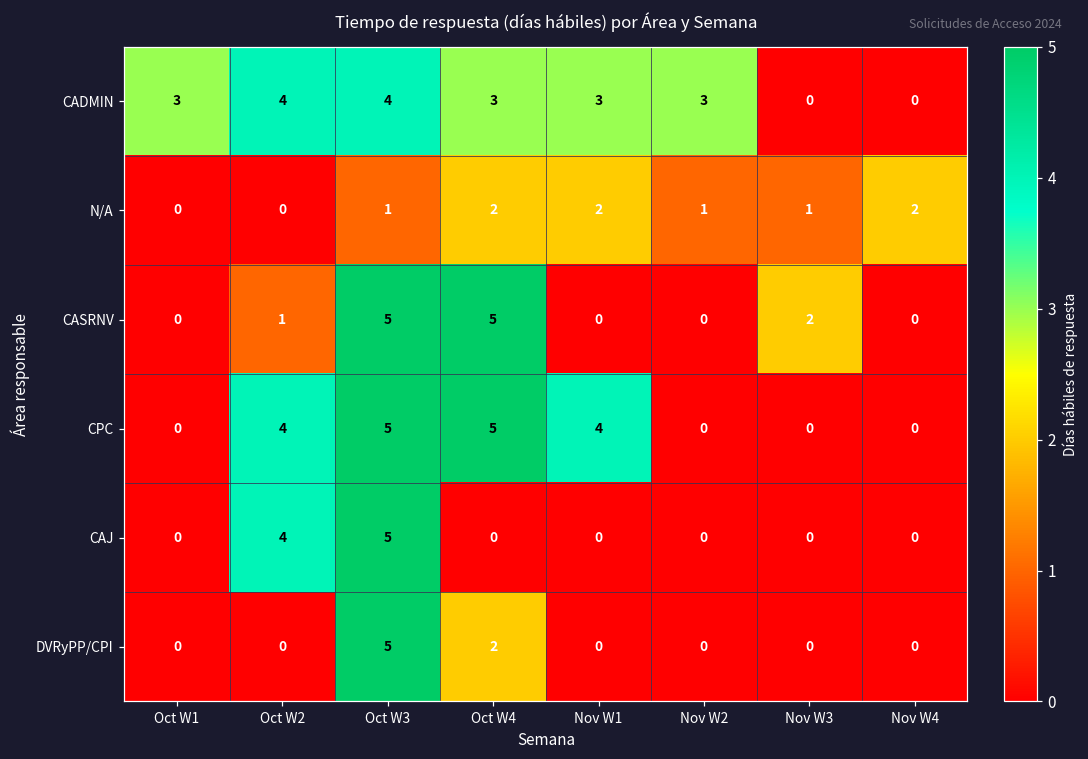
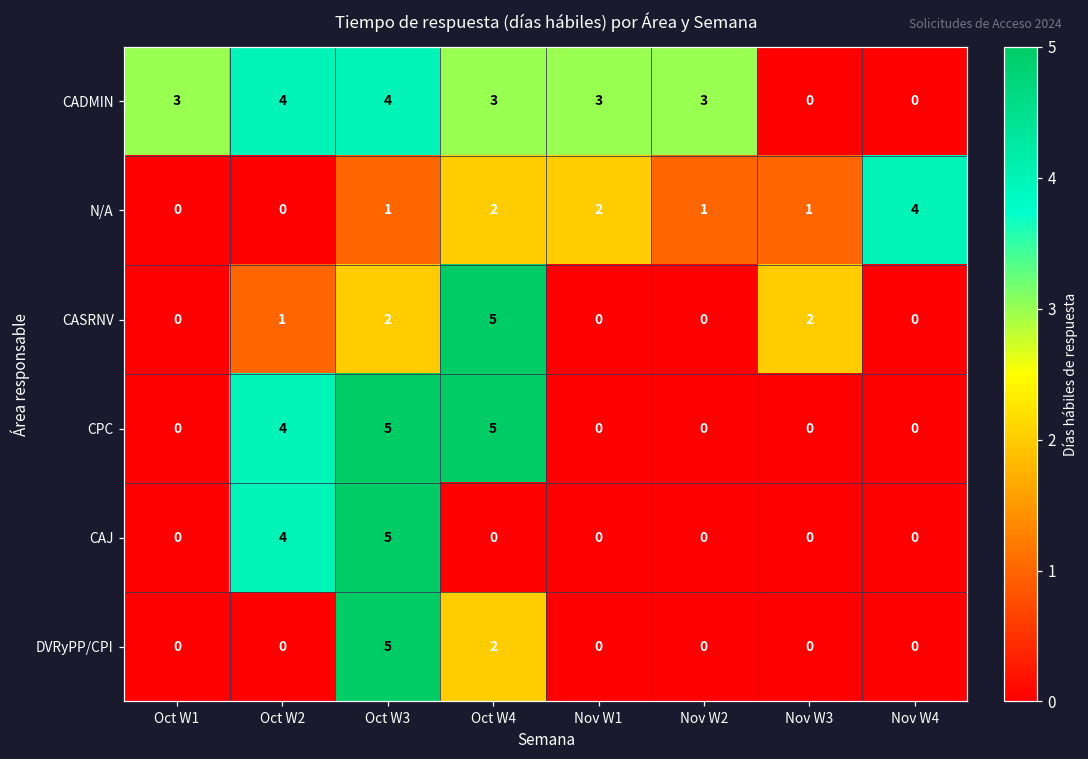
  {
    "CADMIN": {
      "Oct W1": 3,
      "Oct W2": 4,
      "Oct W3": 4,
      "Oct W4": 3,
      "Nov W1": 3,
      "Nov W2": 3,
      "Nov W3": 0,
      "Nov W4": 0
    },
    "N/A": {
      "Oct W1": 0,
      "Oct W2": 0,
      "Oct W3": 1,
      "Oct W4": 2,
      "Nov W1": 2,
      "Nov W2": 1,
      "Nov W3": 1,
-     "Nov W4": 2
+     "Nov W4": 4
    },
    "CASRNV": {
      "Oct W1": 0,
      "Oct W2": 1,
-     "Oct W3": 5,
+     "Oct W3": 2,
      "Oct W4": 5,
      "Nov W1": 0,
      "Nov W2": 0,
      "Nov W3": 2,
      "Nov W4": 0
    },
    "CPC": {
      "Oct W1": 0,
      "Oct W2": 4,
      "Oct W3": 5,
      "Oct W4": 5,
-     "Nov W1": 4,
+     "Nov W1": 0,
      "Nov W2": 0,
      "Nov W3": 0,
      "Nov W4": 0
    },
    "CAJ": {
      "Oct W1": 0,
      "Oct W2": 4,
      "Oct W3": 5,
      "Oct W4": 0,
      "Nov W1": 0,
      "Nov W2": 0,
      "Nov W3": 0,
      "Nov W4": 0
    },
    "DVRyPP/CPI": {
      "Oct W1": 0,
      "Oct W2": 0,
      "Oct W3": 5,
      "Oct W4": 2,
      "Nov W1": 0,
      "Nov W2": 0,
      "Nov W3": 0,
      "Nov W4": 0
    }
  }
